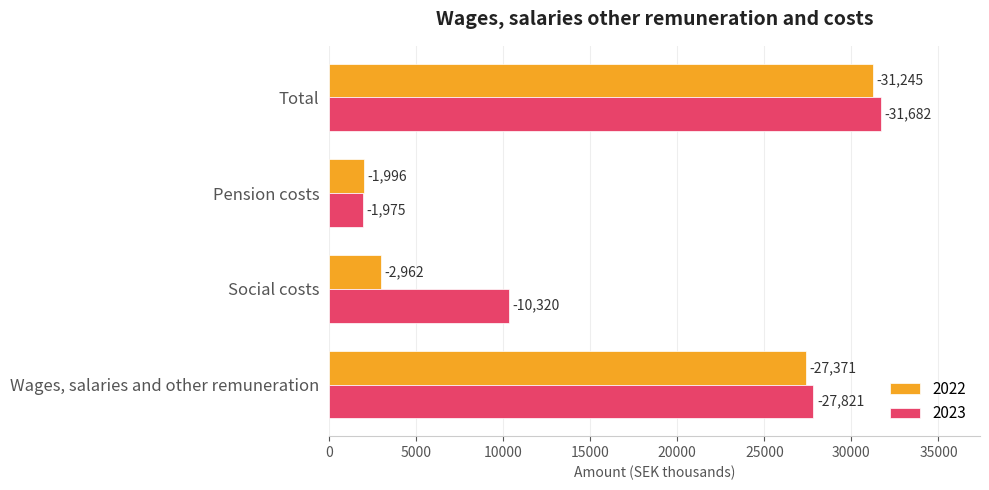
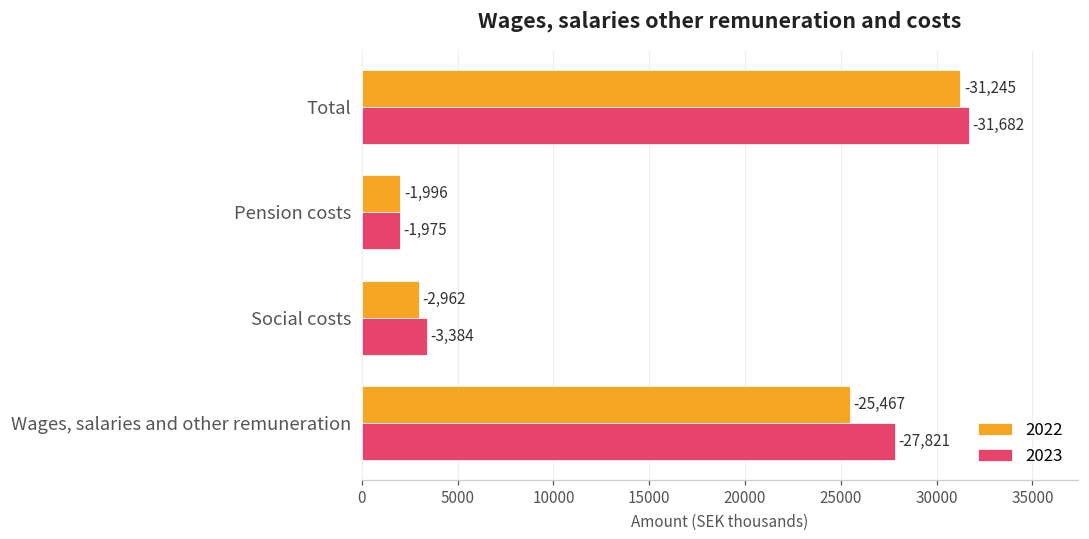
  {
    "2022": {
-     "Wages, salaries and other remuneration": "-27,371"
+     "Wages, salaries and other remuneration": "-25,467"
    },
    "2023": {
-     "Social costs": "-10,320"
+     "Social costs": "-3,384"
    }
  }
